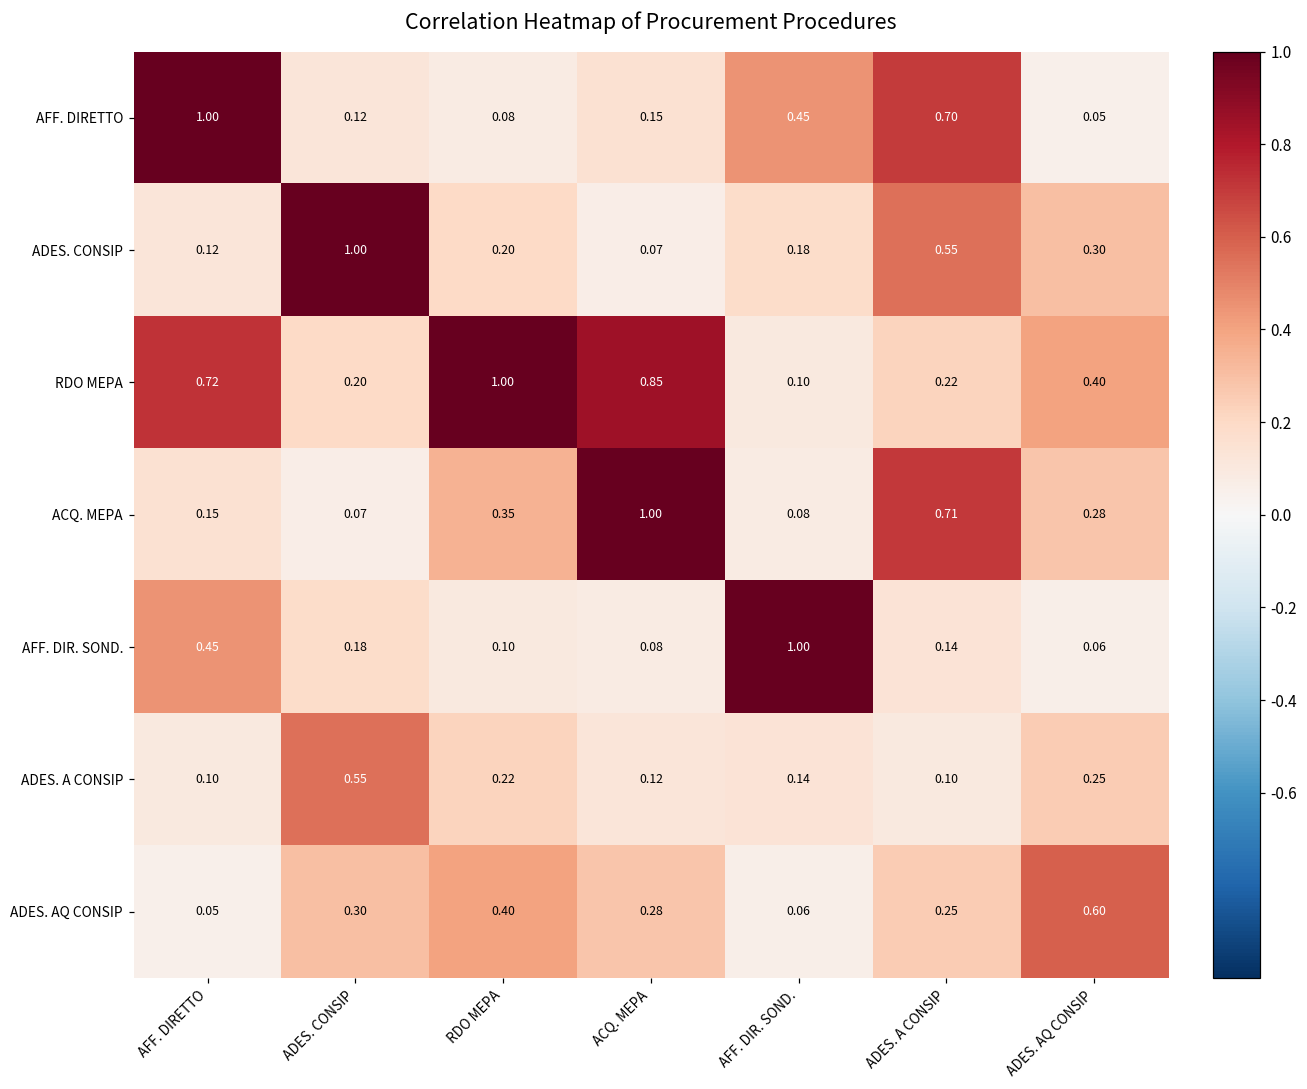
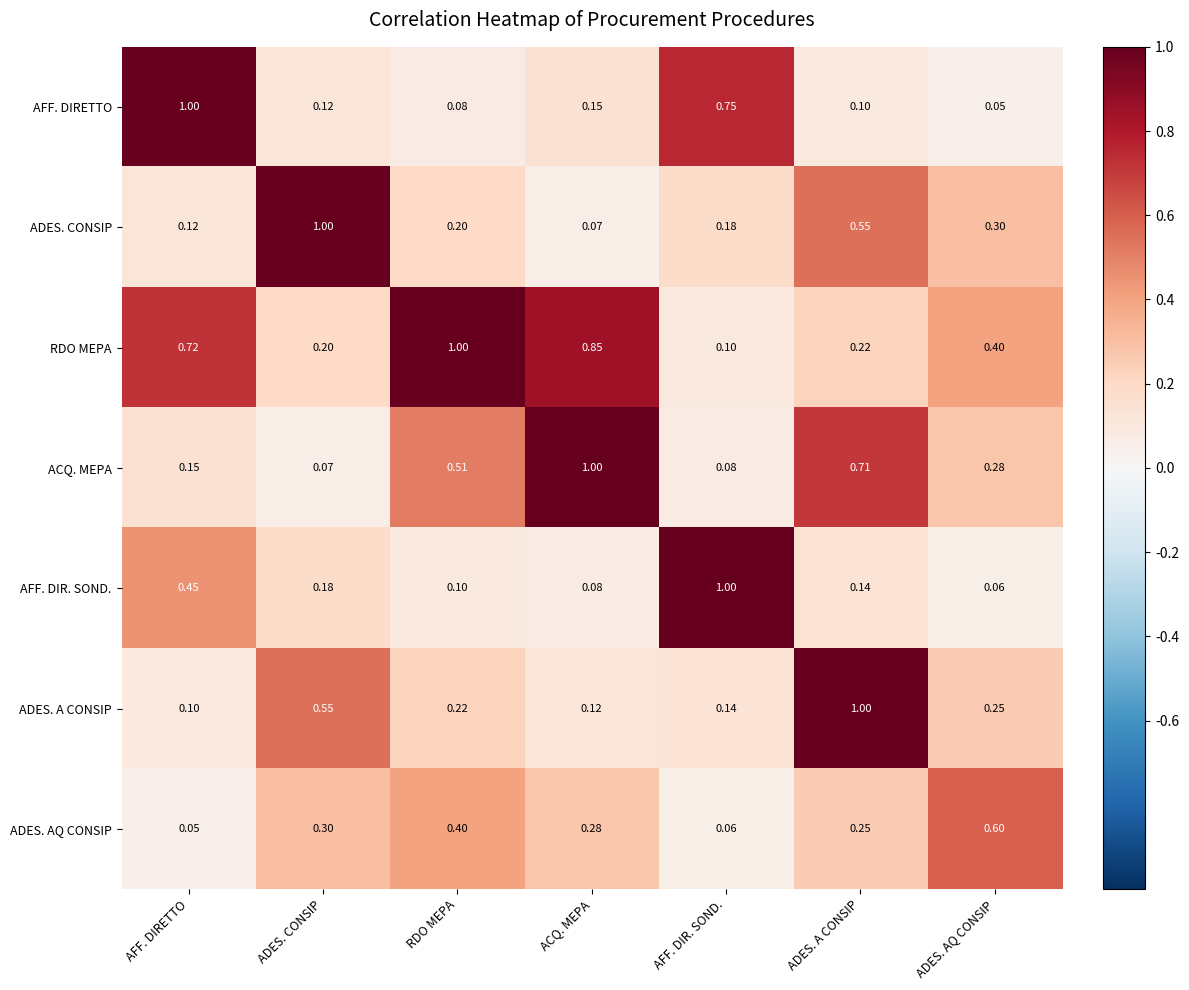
  {
    "AFF. DIRETTO": {
      "AFF. DIRETTO": 1.00,
      "ADES. CONSIP": 0.12,
      "RDO MEPA": 0.08,
      "ACQ. MEPA": 0.15,
-     "AFF. DIR. SOND.": 0.45,
-     "ADES. A CONSIP": 0.70,
+     "AFF. DIR. SOND.": 0.75,
+     "ADES. A CONSIP": 0.10,
      "ADES. AQ CONSIP": 0.05
    },
    "ADES. CONSIP": {
      "AFF. DIRETTO": 0.12,
      "ADES. CONSIP": 1.00,
      "RDO MEPA": 0.20,
      "ACQ. MEPA": 0.07,
      "AFF. DIR. SOND.": 0.18,
      "ADES. A CONSIP": 0.55,
      "ADES. AQ CONSIP": 0.30
    },
    "RDO MEPA": {
      "AFF. DIRETTO": 0.72,
      "ADES. CONSIP": 0.20,
      "RDO MEPA": 1.00,
      "ACQ. MEPA": 0.85,
      "AFF. DIR. SOND.": 0.10,
      "ADES. A CONSIP": 0.22,
      "ADES. AQ CONSIP": 0.40
    },
    "ACQ. MEPA": {
      "AFF. DIRETTO": 0.15,
      "ADES. CONSIP": 0.07,
-     "RDO MEPA": 0.35,
+     "RDO MEPA": 0.51,
      "ACQ. MEPA": 1.00,
      "AFF. DIR. SOND.": 0.08,
      "ADES. A CONSIP": 0.71,
      "ADES. AQ CONSIP": 0.28
    },
    "AFF. DIR. SOND.": {
      "AFF. DIRETTO": 0.45,
      "ADES. CONSIP": 0.18,
      "RDO MEPA": 0.10,
      "ACQ. MEPA": 0.08,
      "AFF. DIR. SOND.": 1.00,
      "ADES. A CONSIP": 0.14,
      "ADES. AQ CONSIP": 0.06
    },
    "ADES. A CONSIP": {
      "AFF. DIRETTO": 0.10,
      "ADES. CONSIP": 0.55,
      "RDO MEPA": 0.22,
      "ACQ. MEPA": 0.12,
      "AFF. DIR. SOND.": 0.14,
-     "ADES. A CONSIP": 0.10,
+     "ADES. A CONSIP": 1.00,
      "ADES. AQ CONSIP": 0.25
    },
    "ADES. AQ CONSIP": {
      "AFF. DIRETTO": 0.05,
      "ADES. CONSIP": 0.30,
      "RDO MEPA": 0.40,
      "ACQ. MEPA": 0.28,
      "AFF. DIR. SOND.": 0.06,
      "ADES. A CONSIP": 0.25,
      "ADES. AQ CONSIP": 0.60
    }
  }
